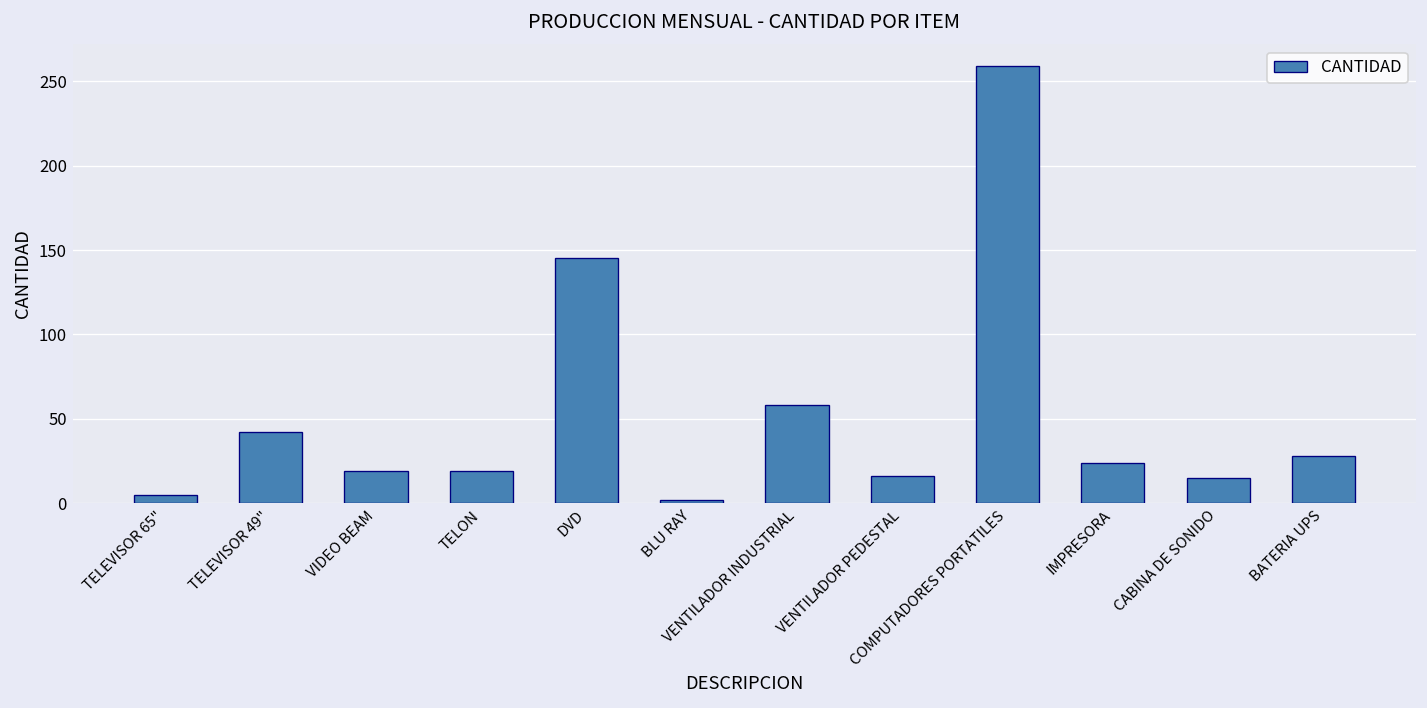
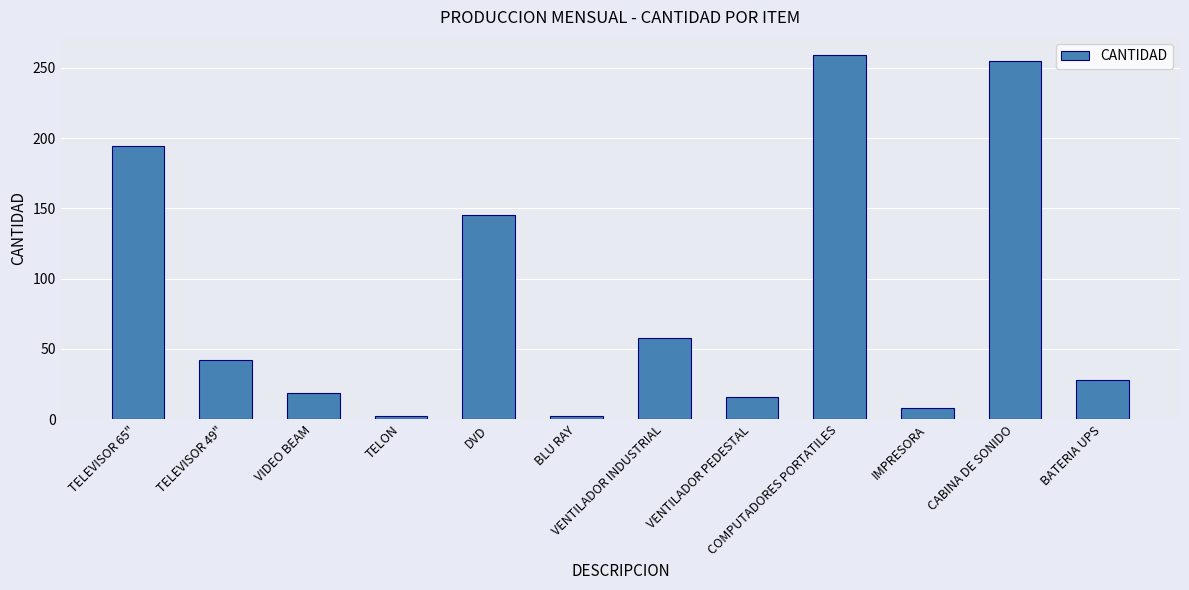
  {
-   "TELEVISOR 65\"": 5,
+   "TELEVISOR 65\"": 194,
    "TELEVISOR 49\"": 42,
    "VIDEO BEAM": 19,
-   "TELON": 19,
+   "TELON": 2,
    "DVD": 145,
    "BLU RAY": 2,
    "VENTILADOR INDUSTRIAL": 58,
    "VENTILADOR PEDESTAL": 16,
    "COMPUTADORES PORTATILES": 259,
-   "IMPRESORA": 24,
-   "CABINA DE SONIDO": 15,
+   "IMPRESORA": 8,
+   "CABINA DE SONIDO": 255,
    "BATERIA UPS": 28
  }
